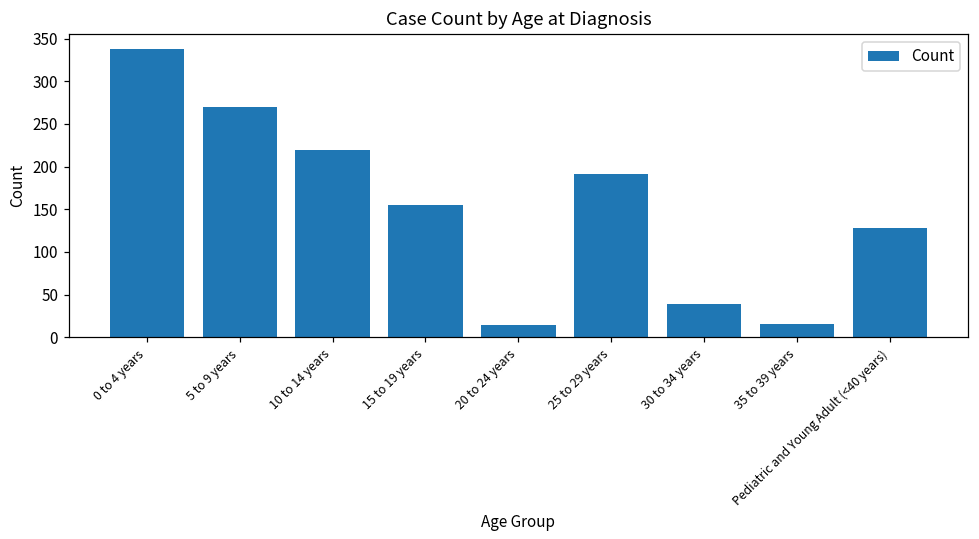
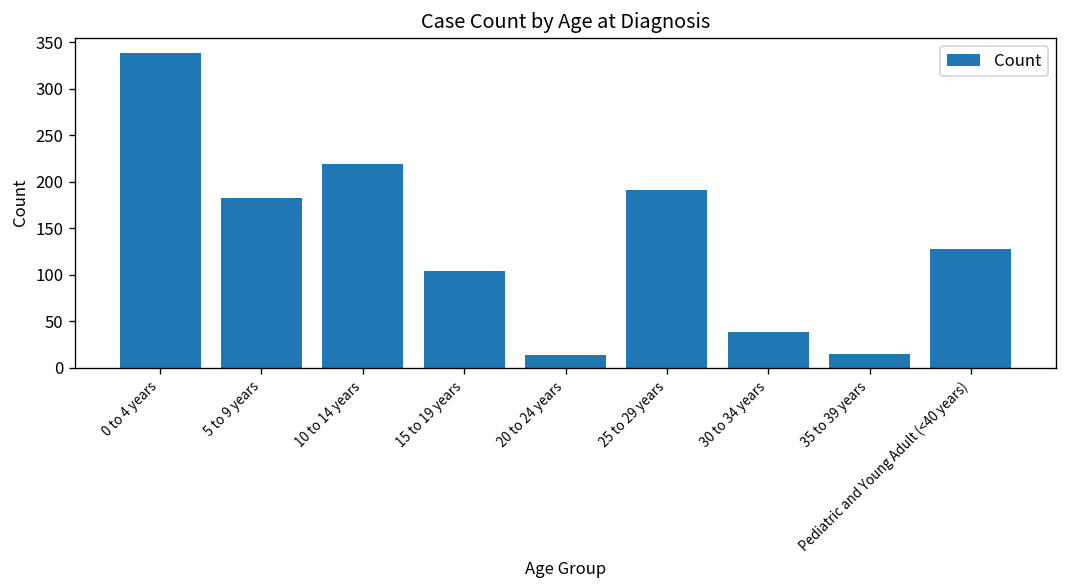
  {
    "0 to 4 years": 340,
-   "5 to 9 years": 270,
+   "5 to 9 years": 180,
    "10 to 14 years": 220,
-   "15 to 19 years": 160,
+   "15 to 19 years": 100,
    "20 to 24 years": 10,
    "25 to 29 years": 190,
    "30 to 34 years": 40,
    "35 to 39 years": 20,
    "Pediatric and Young Adult (<40 years)": 130
  }
